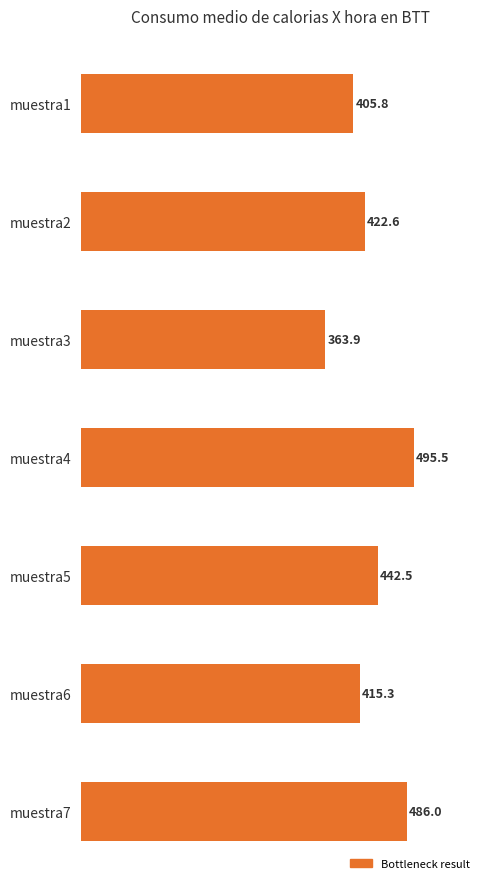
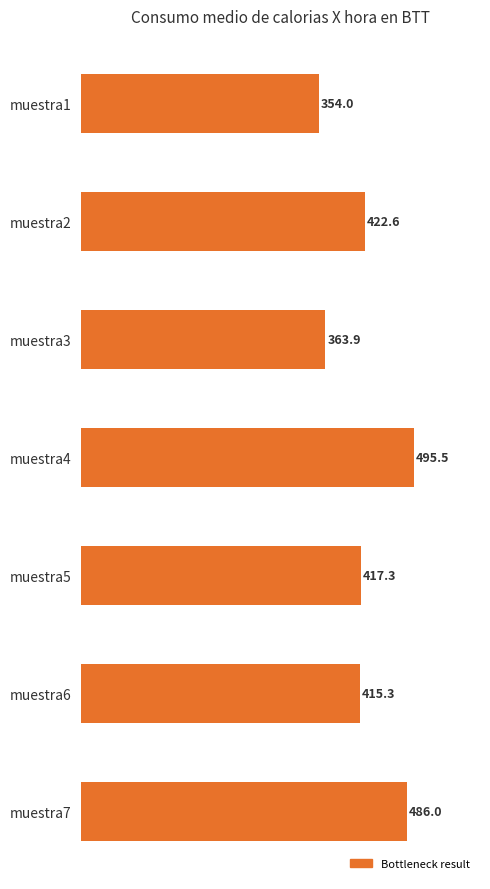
  {
-   "muestra1": 405.8,
+   "muestra1": 354.0,
    "muestra2": 422.6,
    "muestra3": 363.9,
    "muestra4": 495.5,
-   "muestra5": 442.5,
+   "muestra5": 417.3,
    "muestra6": 415.3,
    "muestra7": 486.0
  }
